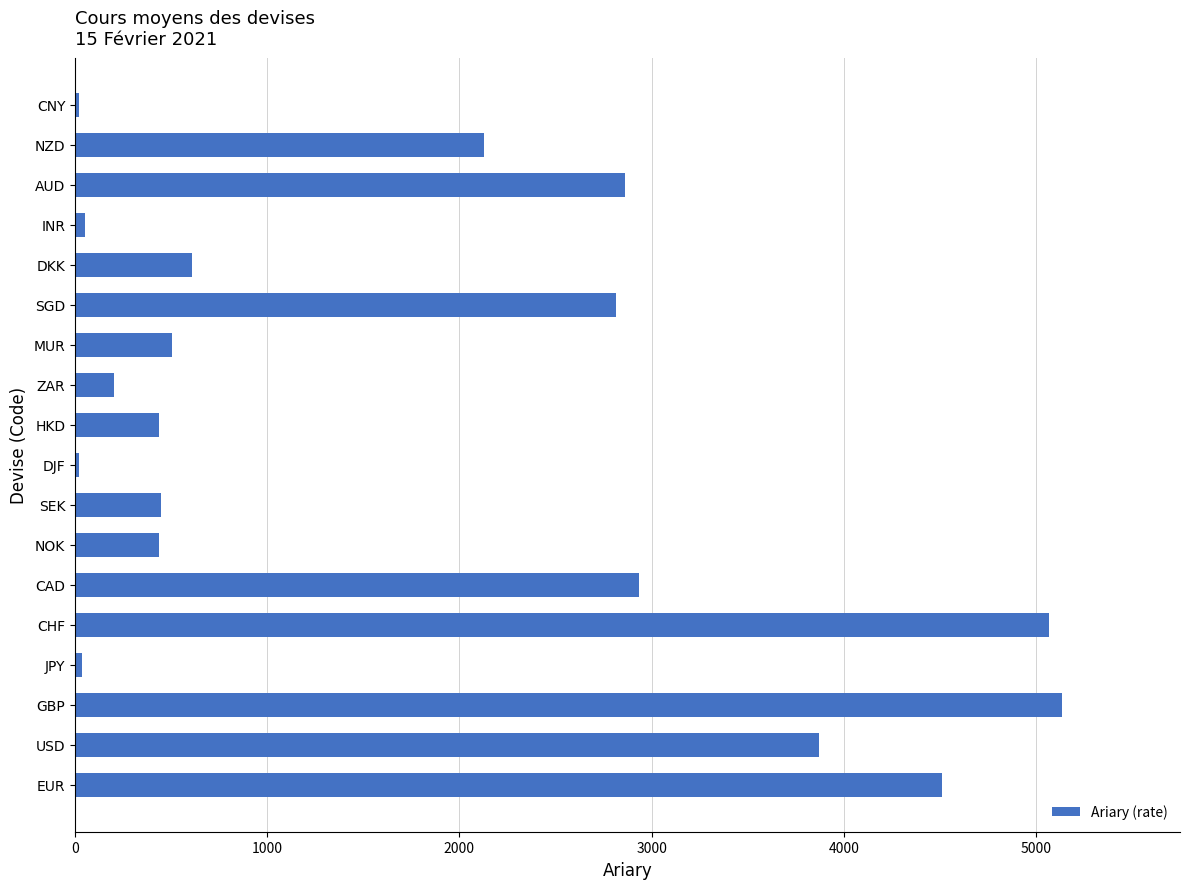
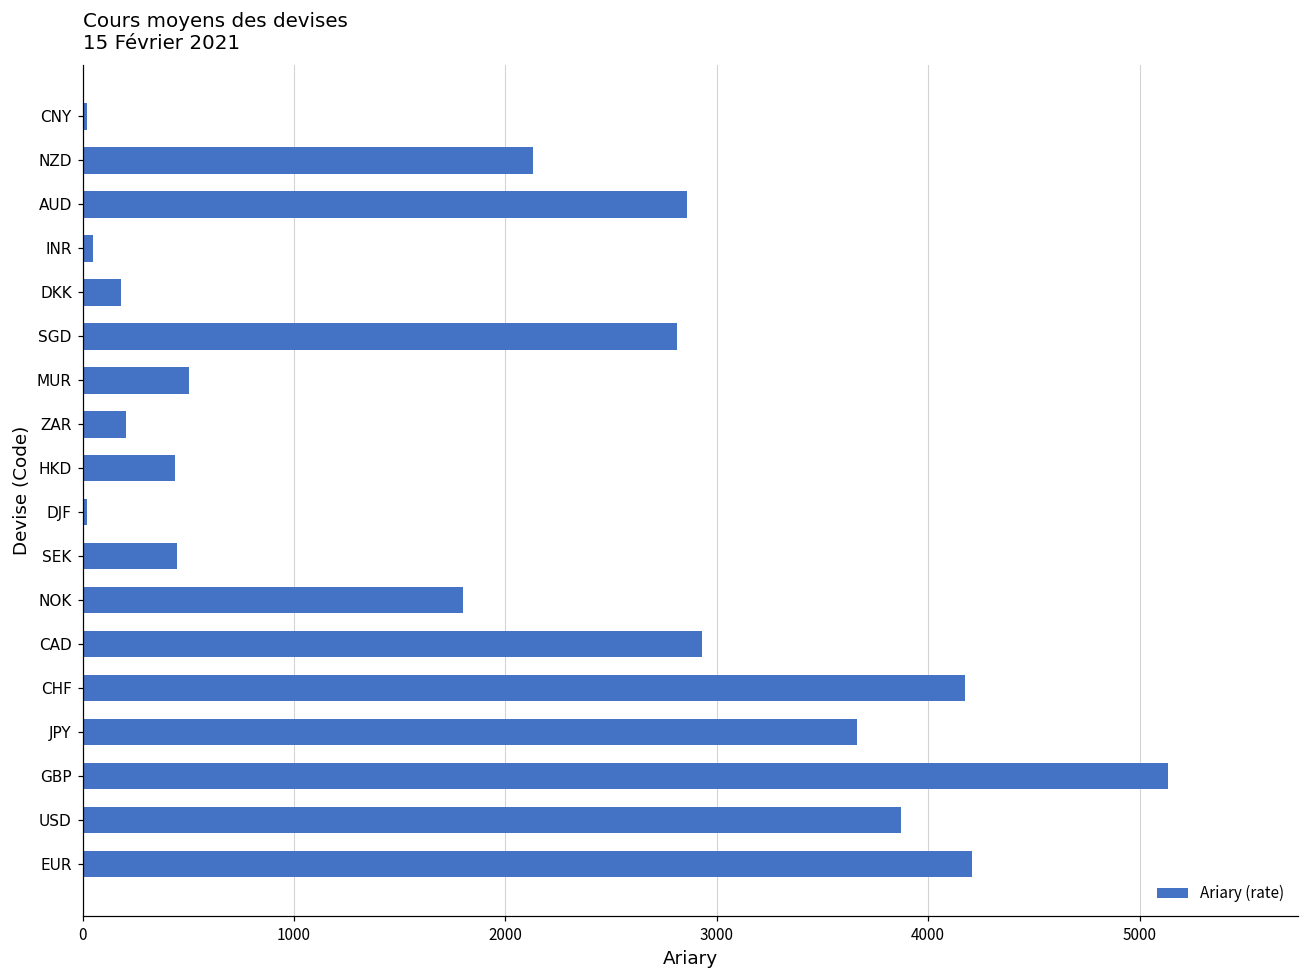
  {
    "CNY": 20,
    "NZD": 2130,
    "AUD": 2860,
    "INR": 50,
-   "DKK": 610,
+   "DKK": 180,
    "SGD": 2810,
    "MUR": 500,
    "ZAR": 200,
    "HKD": 440,
    "DJF": 20,
    "SEK": 450,
-   "NOK": 440,
+   "NOK": 1800,
    "CAD": 2930,
-   "CHF": 5070,
-   "JPY": 40,
+   "CHF": 4170,
+   "JPY": 3660,
    "GBP": 5130,
    "USD": 3870,
-   "EUR": 4510
+   "EUR": 4210
  }
